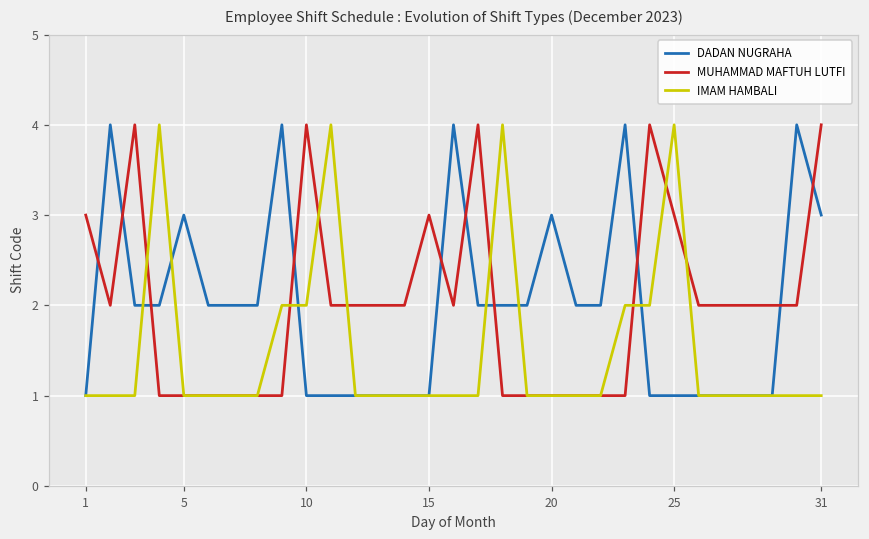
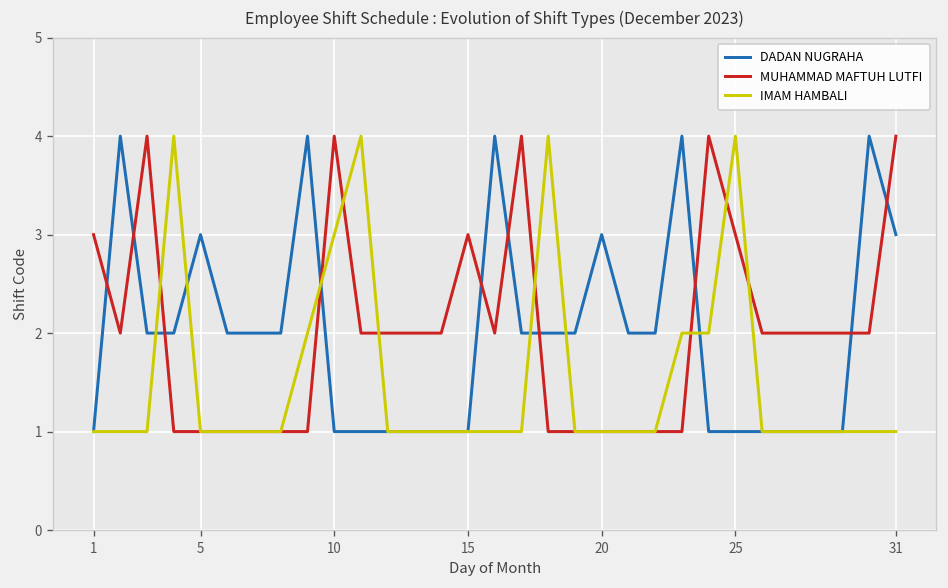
  {
    "DADAN NUGRAHA": {
      "5": 3,
      "10": 1,
      "20": 3,
      "25": 1,
      "31": 3
    },
    "MUHAMMAD MAFTUH LUTFI": {
      "1": 3,
      "10": 4,
      "15": 3,
      "25": 3,
      "31": 4
    },
    "IMAM HAMBALI": {
-     "10": 2,
+     "10": 3,
      "25": 4,
      "31": 1
    }
  }
